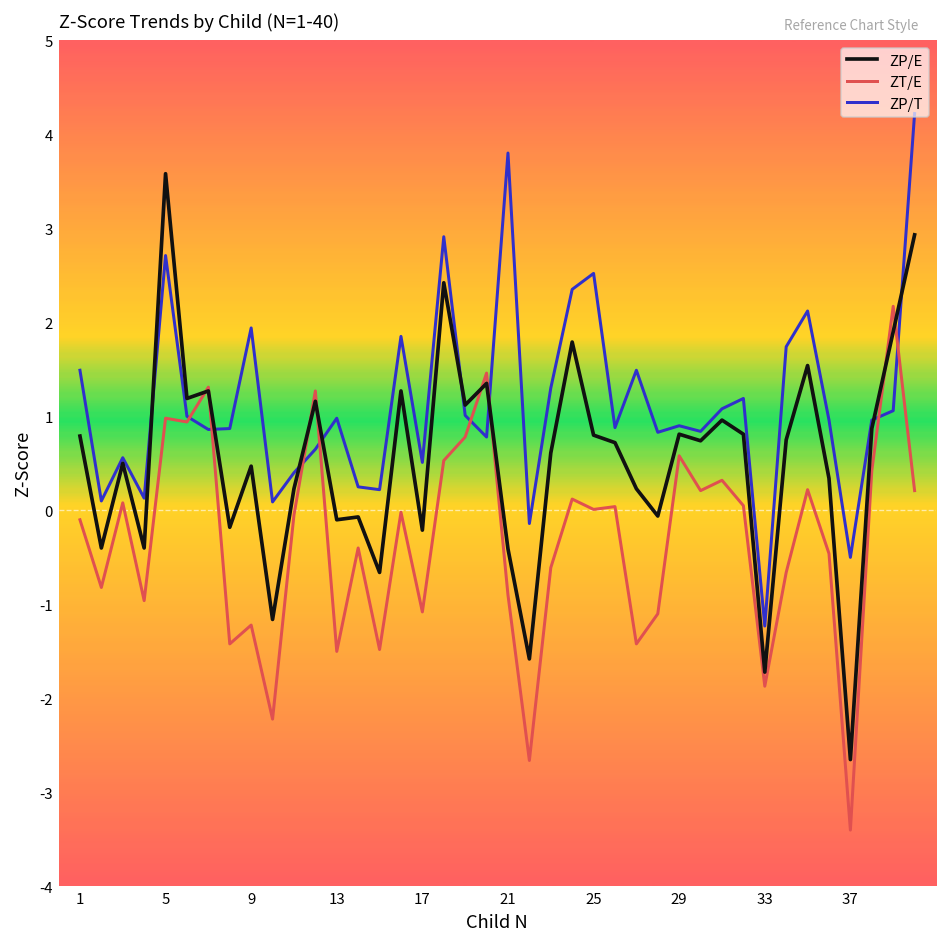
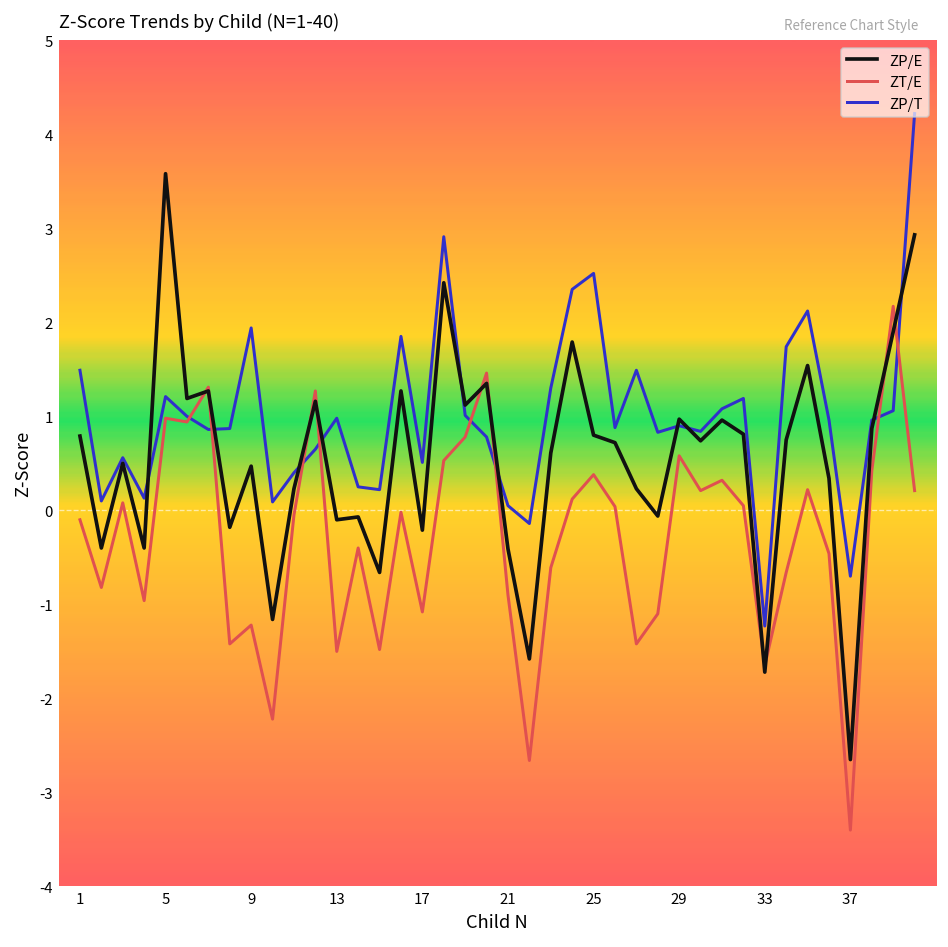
  {
    "ZP/E": {
      "1": 0.8,
      "5": 3.6,
      "9": 0.5,
      "13": -0.1,
      "17": -0.2,
      "21": -0.4,
      "25": 0.8,
-     "29": 0.8,
+     "29": 1.0,
      "33": -1.7,
      "37": -2.7
    },
    "ZT/E": {
      "1": -0.1,
      "5": 1.0,
      "9": -1.2,
      "13": -1.5,
      "17": -1.1,
      "21": -0.9,
-     "25": 0.0,
+     "25": 0.4,
      "29": 0.6,
-     "33": -1.9,
+     "33": -1.7,
      "37": -3.4
    },
    "ZP/T": {
      "1": 1.5,
-     "5": 2.7,
+     "5": 1.2,
      "9": 1.9,
      "13": 1.0,
      "17": 0.5,
-     "21": 3.8,
+     "21": 0.1,
      "25": 2.5,
      "29": 0.9,
      "33": -1.2,
-     "37": -0.5
+     "37": -0.7
    }
  }
